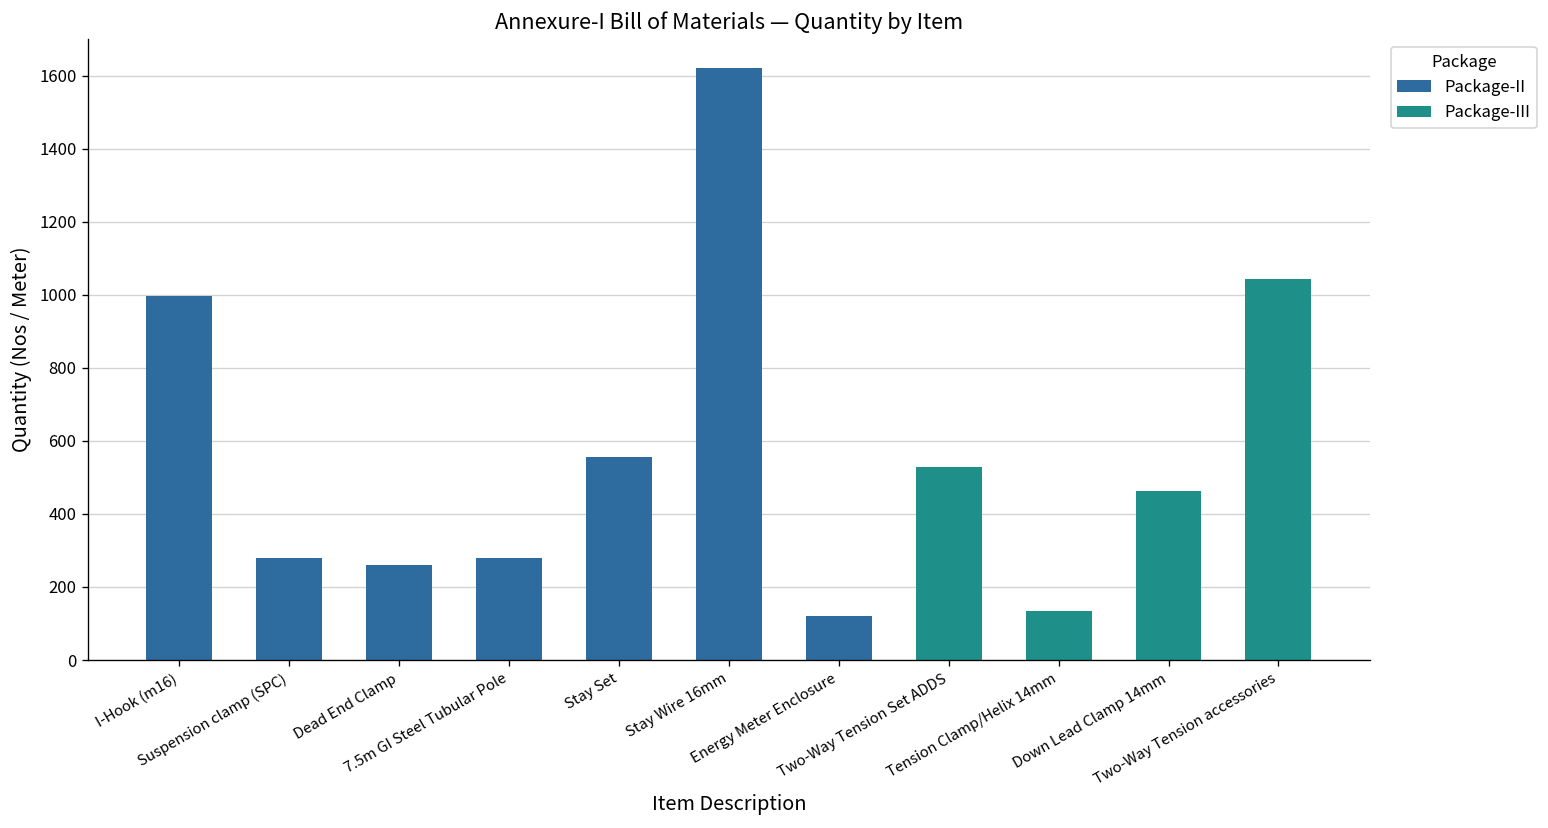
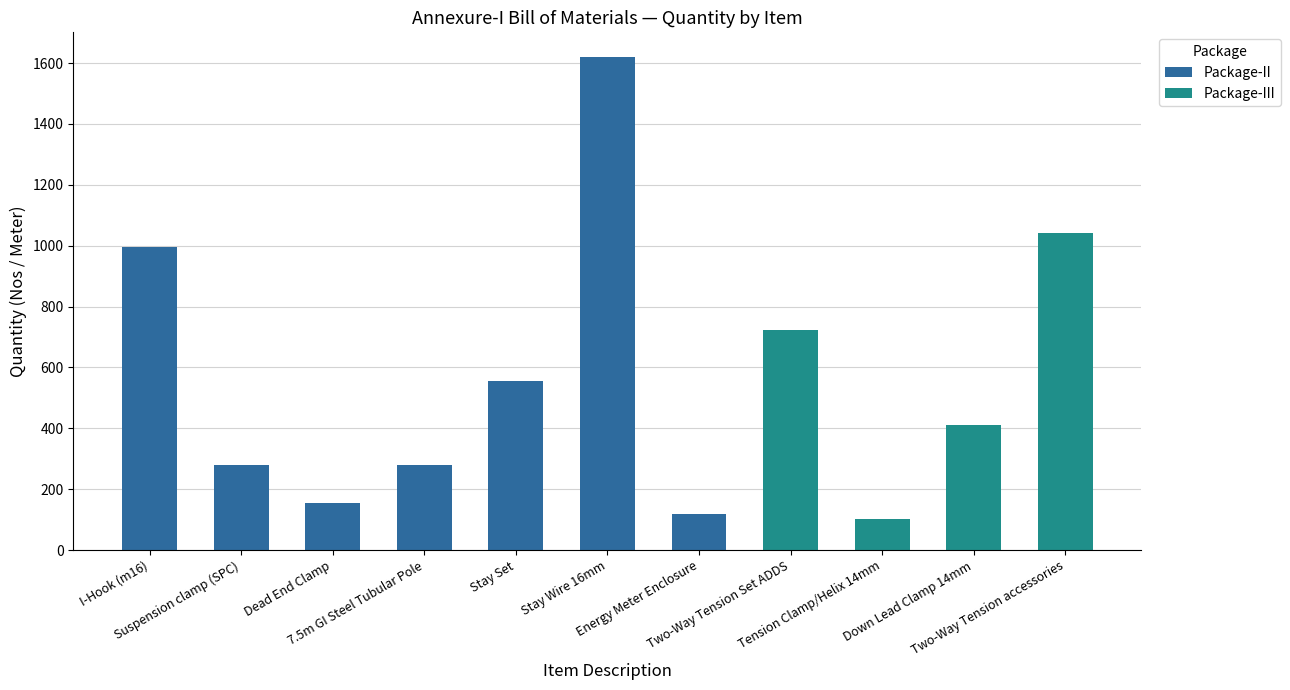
  {
    "I-Hook (m16)": 1000,
    "Suspension clamp (SPC)": 280,
-   "Dead End Clamp": 260,
+   "Dead End Clamp": 150,
    "7.5m GI Steel Tubular Pole": 280,
    "Stay Set": 560,
    "Stay Wire 16mm": 1620,
    "Energy Meter Enclosure": 120,
-   "Two-Way Tension Set ADDS": 530,
-   "Tension Clamp/Helix 14mm": 130,
-   "Down Lead Clamp 14mm": 460,
+   "Two-Way Tension Set ADDS": 720,
+   "Tension Clamp/Helix 14mm": 100,
+   "Down Lead Clamp 14mm": 410,
    "Two-Way Tension accessories": 1040
  }
